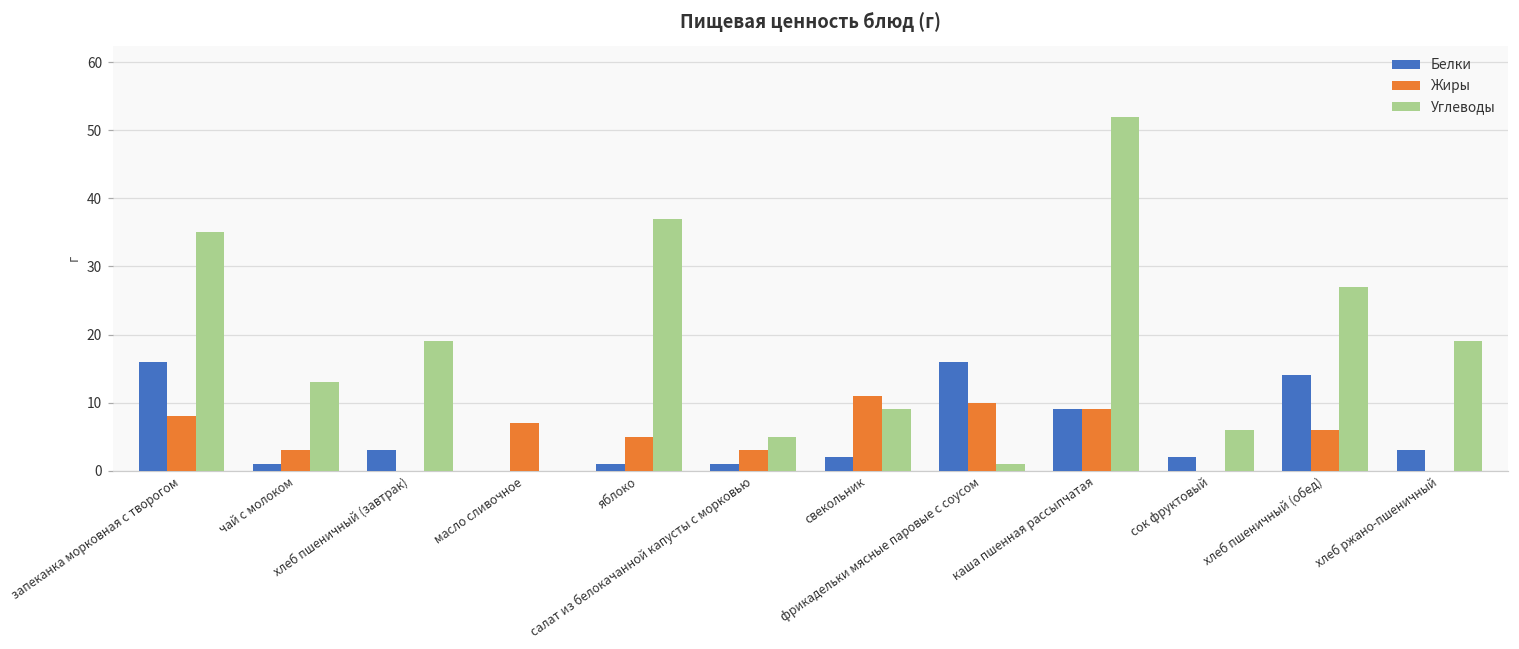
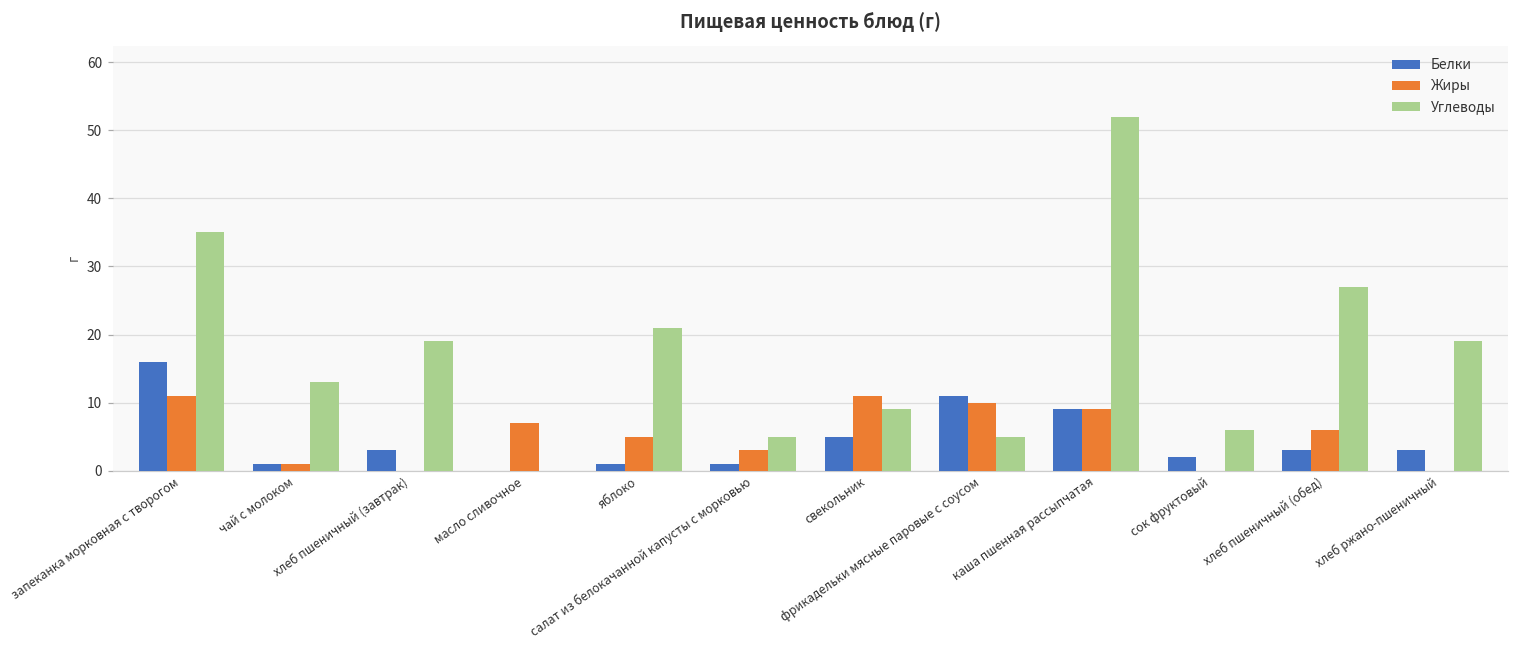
  {
    "Белки": {
      "запеканка морковная с творогом": 16,
      "чай с молоком": 1,
      "хлеб пшеничный (завтрак)": 3,
      "масло сливочное": 0,
      "яблоко": 1,
      "салат из белокачанной капусты с морковью": 1,
-     "свекольник": 2,
-     "фрикадельки мясные паровые с соусом": 16,
+     "свекольник": 5,
+     "фрикадельки мясные паровые с соусом": 11,
      "каша пшенная рассыпчатая": 9,
      "сок фруктовый": 2,
-     "хлеб пшеничный (обед)": 14,
+     "хлеб пшеничный (обед)": 3,
      "хлеб ржано-пшеничный": 3
    },
    "Жиры": {
-     "запеканка морковная с творогом": 8,
-     "чай с молоком": 3,
+     "запеканка морковная с творогом": 11,
+     "чай с молоком": 1,
      "хлеб пшеничный (завтрак)": 0,
      "масло сливочное": 7,
      "яблоко": 5,
      "салат из белокачанной капусты с морковью": 3,
      "свекольник": 11,
      "фрикадельки мясные паровые с соусом": 10,
      "каша пшенная рассыпчатая": 9,
      "сок фруктовый": 0,
      "хлеб пшеничный (обед)": 6,
      "хлеб ржано-пшеничный": 0
    },
    "Углеводы": {
      "запеканка морковная с творогом": 35,
      "чай с молоком": 13,
      "хлеб пшеничный (завтрак)": 19,
      "масло сливочное": 0,
-     "яблоко": 37,
+     "яблоко": 21,
      "салат из белокачанной капусты с морковью": 5,
      "свекольник": 9,
-     "фрикадельки мясные паровые с соусом": 1,
+     "фрикадельки мясные паровые с соусом": 5,
      "каша пшенная рассыпчатая": 52,
      "сок фруктовый": 6,
      "хлеб пшеничный (обед)": 27,
      "хлеб ржано-пшеничный": 19
    }
  }
